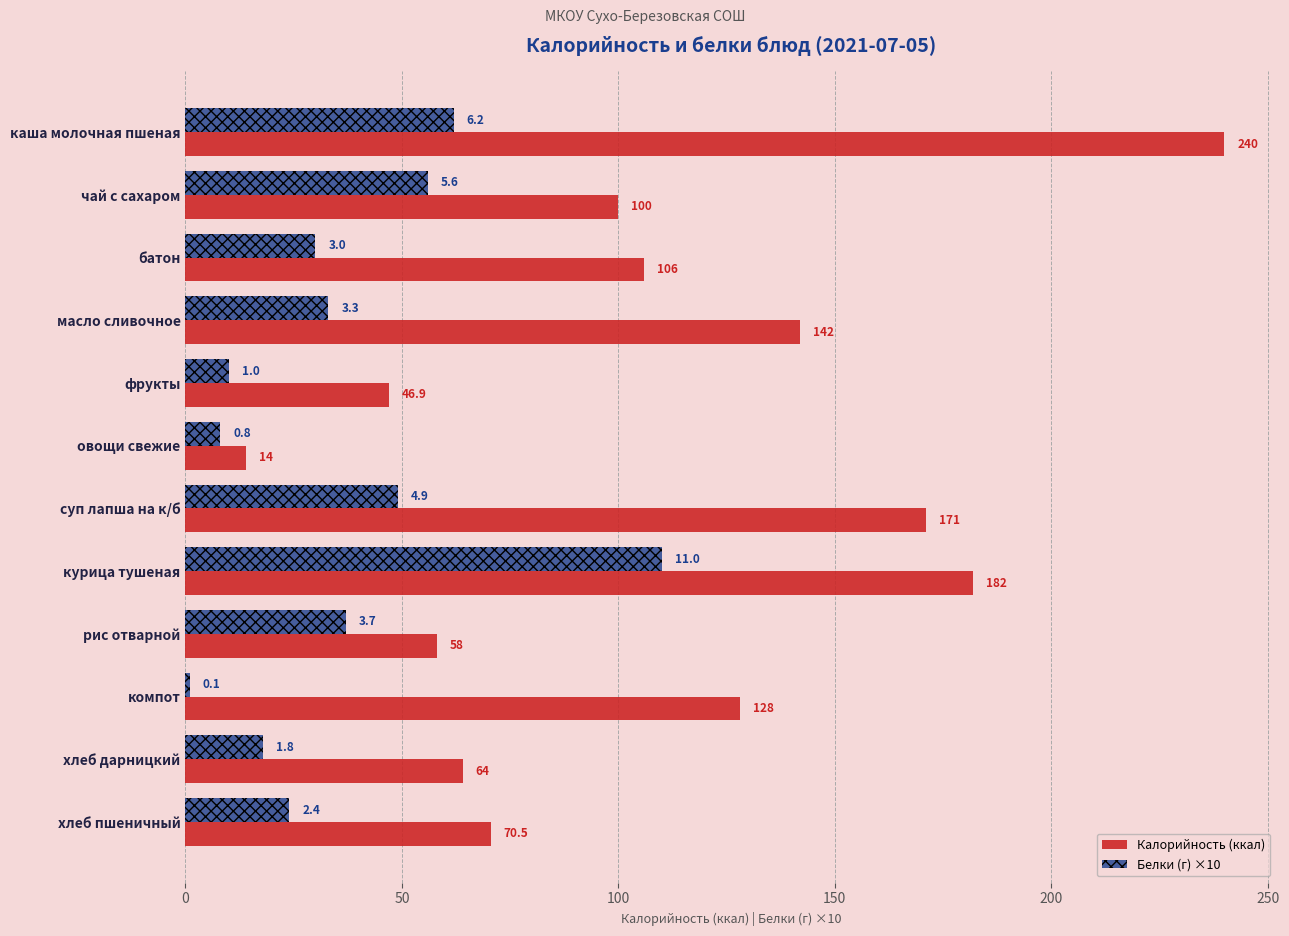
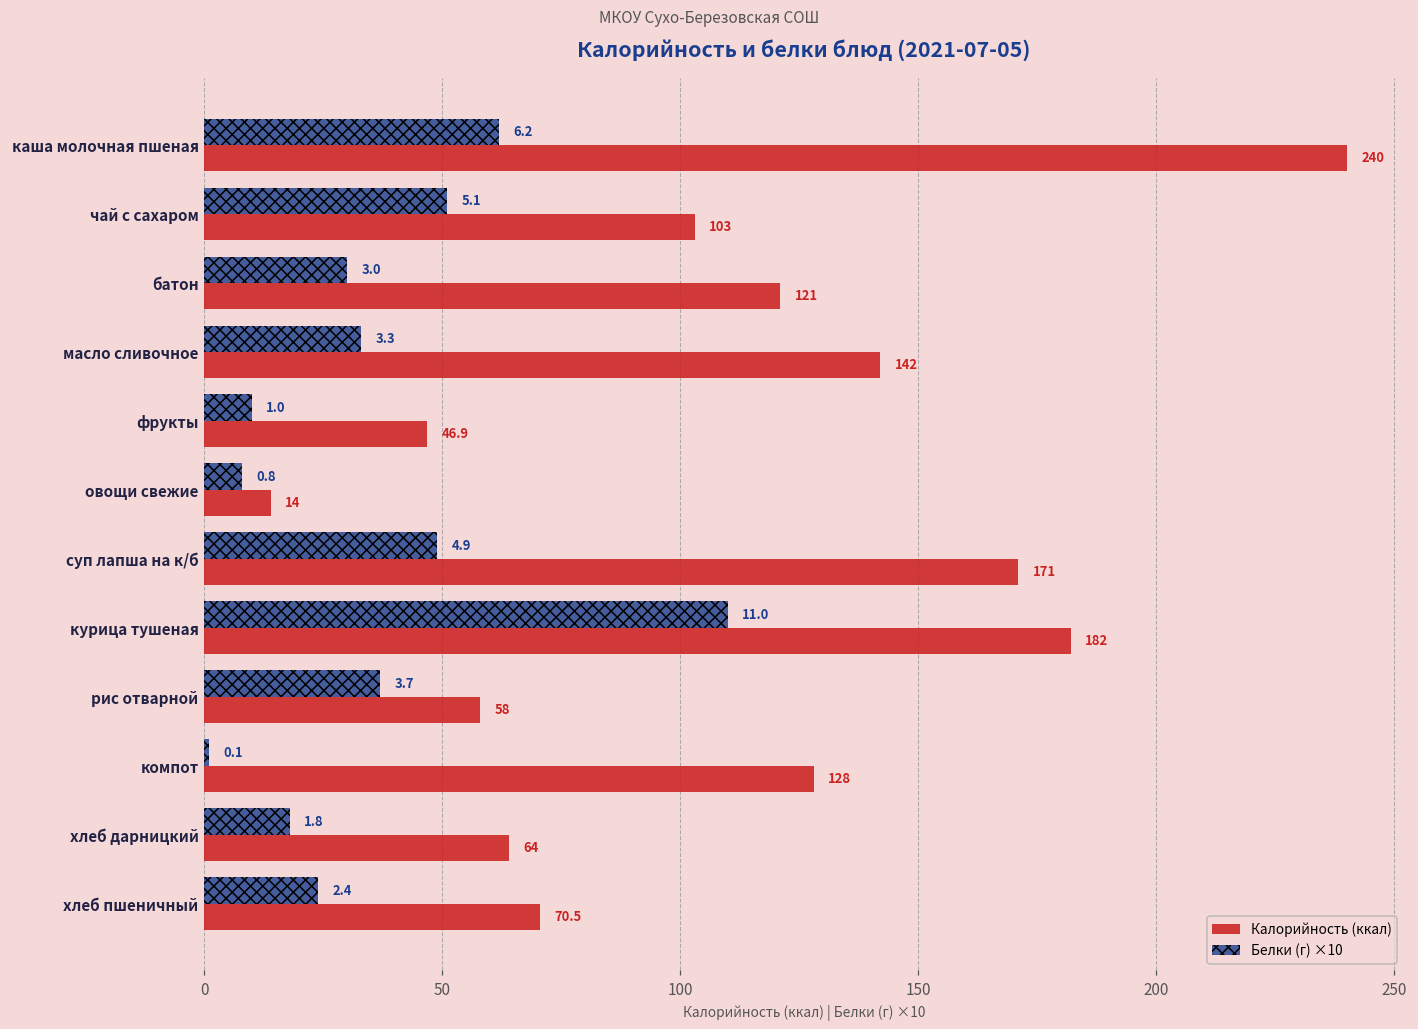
  {
    "Калорийность (ккал)": {
      "каша молочная пшеная": 240,
-     "чай с сахаром": 100,
-     "батон": 106,
+     "чай с сахаром": 103,
+     "батон": 121,
      "масло сливочное": 142,
      "фрукты": 46.9,
      "овощи свежие": 14,
      "суп лапша на к/б": 171,
      "курица тушеная": 182,
      "рис отварной": 58,
      "компот": 128,
      "хлеб дарницкий": 64,
      "хлеб пшеничный": 70.5
    },
    "Белки (г) ×10": {
-     "чай с сахаром": 5.6
+     "чай с сахаром": 5.1
    }
  }
